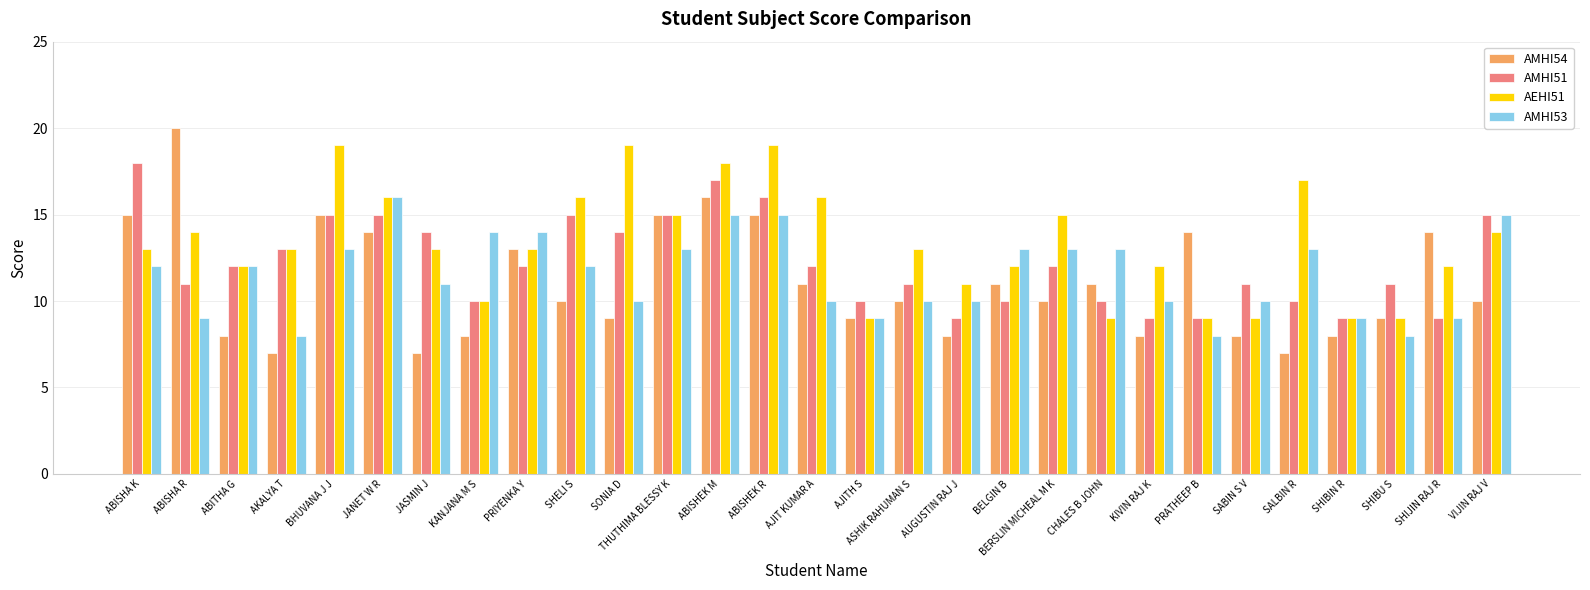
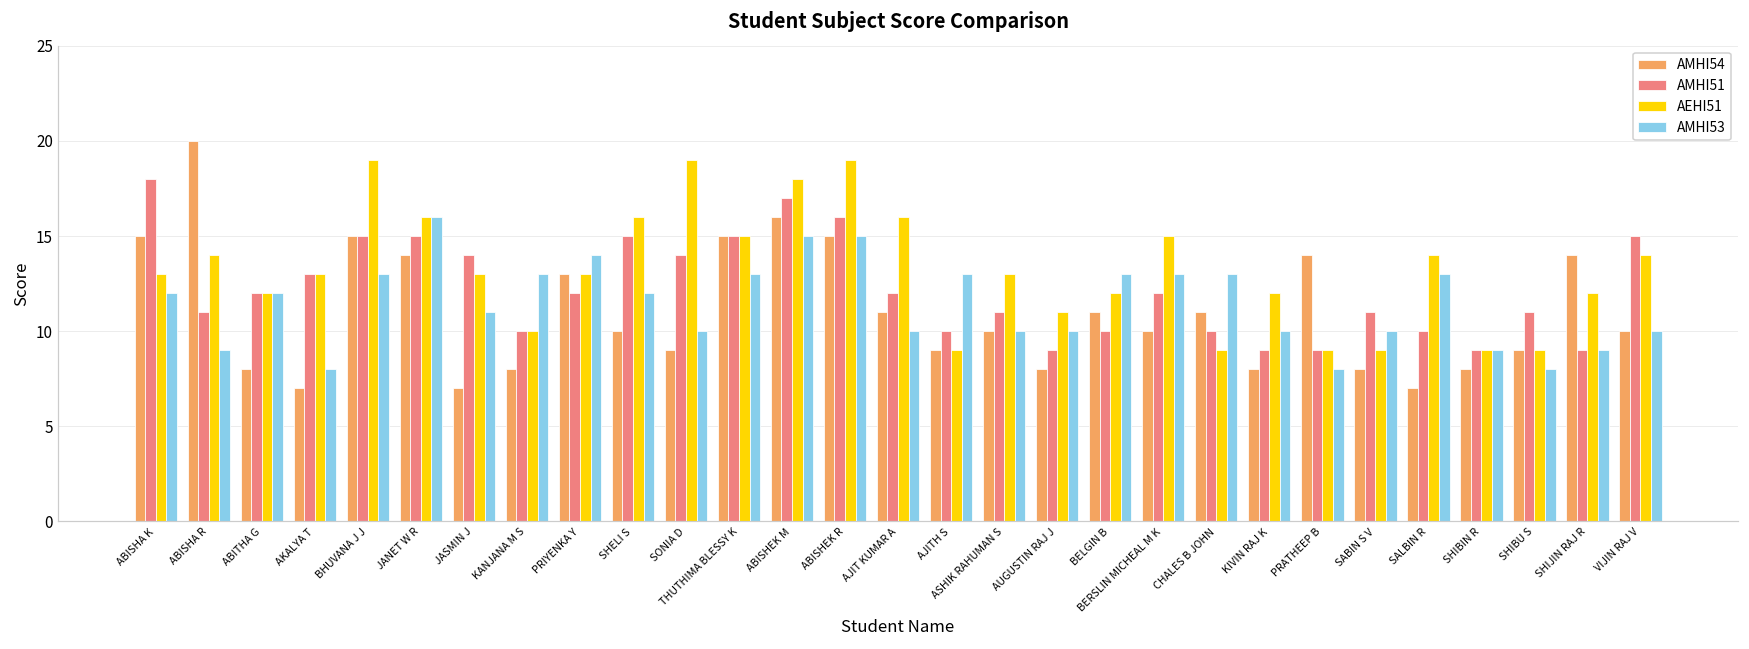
  {
    "AEHI51": {
      "ABISHA K": 13,
      "ABISHA R": 14,
      "ABITHA G": 12,
      "AKALYA T": 13,
      "BHUVANA J J": 19,
      "JANET W R": 16,
      "JASMIN J": 13,
      "KANJANA M S": 10,
      "PRIYENKA Y": 13,
      "SHELI S": 16,
      "SONIA D": 19,
      "THUTHIMA BLESSY K": 15,
      "ABISHEK M": 18,
      "ABISHEK R": 19,
      "AJIT KUMAR A": 16,
      "AJITH S": 9,
      "ASHIK RAHUMAN S": 13,
      "AUGUSTIN RAJ J": 11,
      "BELGIN B": 12,
      "BERSLIN MICHEAL M K": 15,
      "CHALES B JOHN": 9,
      "KIVIN RAJ K": 12,
      "PRATHEEP B": 9,
      "SABIN S V": 9,
-     "SALBIN R": 17,
+     "SALBIN R": 14,
      "SHIBIN R": 9,
      "SHIBU S": 9,
      "SHIJIN RAJ R": 12,
      "VIJIN RAJ V": 14
    },
    "AMHI53": {
      "ABISHA K": 12,
      "ABISHA R": 9,
      "ABITHA G": 12,
      "AKALYA T": 8,
      "BHUVANA J J": 13,
      "JANET W R": 16,
      "JASMIN J": 11,
-     "KANJANA M S": 14,
+     "KANJANA M S": 13,
      "PRIYENKA Y": 14,
      "SHELI S": 12,
      "SONIA D": 10,
      "THUTHIMA BLESSY K": 13,
      "ABISHEK M": 15,
      "ABISHEK R": 15,
      "AJIT KUMAR A": 10,
-     "AJITH S": 9,
+     "AJITH S": 13,
      "ASHIK RAHUMAN S": 10,
      "AUGUSTIN RAJ J": 10,
      "BELGIN B": 13,
      "BERSLIN MICHEAL M K": 13,
      "CHALES B JOHN": 13,
      "KIVIN RAJ K": 10,
      "PRATHEEP B": 8,
      "SABIN S V": 10,
      "SALBIN R": 13,
      "SHIBIN R": 9,
      "SHIBU S": 8,
      "SHIJIN RAJ R": 9,
-     "VIJIN RAJ V": 15
+     "VIJIN RAJ V": 10
    }
  }
